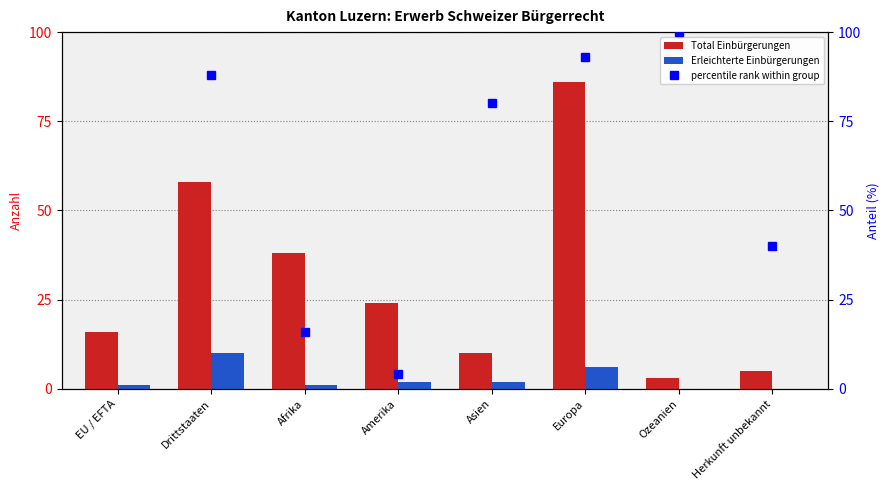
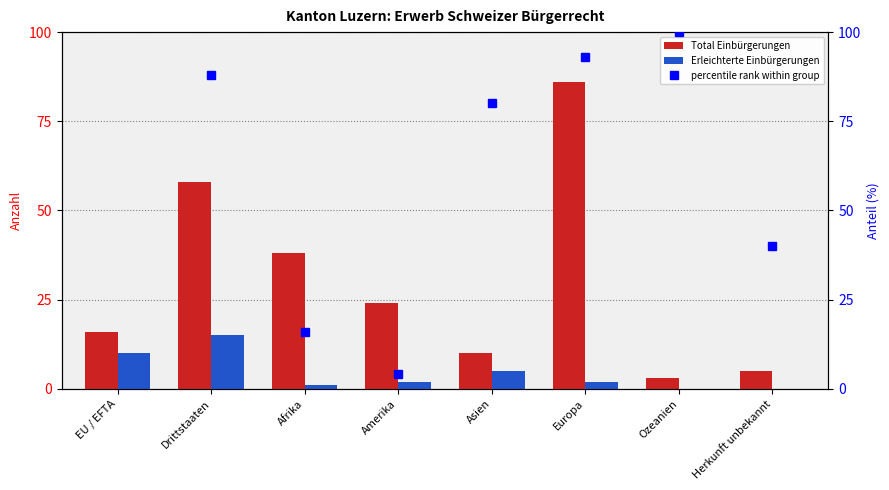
  {
    "Total Einbürgerungen": {
      "EU / EFTA": 16,
      "Drittstaaten": 58,
      "Afrika": 38,
      "Amerika": 24,
      "Asien": 10,
      "Europa": 86,
      "Ozeanien": 3,
      "Herkunft unbekannt": 5
    },
    "Erleichterte Einbürgerungen": {
-     "EU / EFTA": 1,
-     "Drittstaaten": 10,
+     "EU / EFTA": 10,
+     "Drittstaaten": 15,
      "Afrika": 1,
      "Amerika": 2,
-     "Asien": 2,
-     "Europa": 6,
+     "Asien": 5,
+     "Europa": 2,
      "Ozeanien": 0,
      "Herkunft unbekannt": 0
    },
    "percentile rank within group": {
      "Drittstaaten": 88,
      "Afrika": 16,
      "Amerika": 4,
      "Asien": 80,
      "Europa": 93,
      "Ozeanien": 100,
      "Herkunft unbekannt": 40
    }
  }
